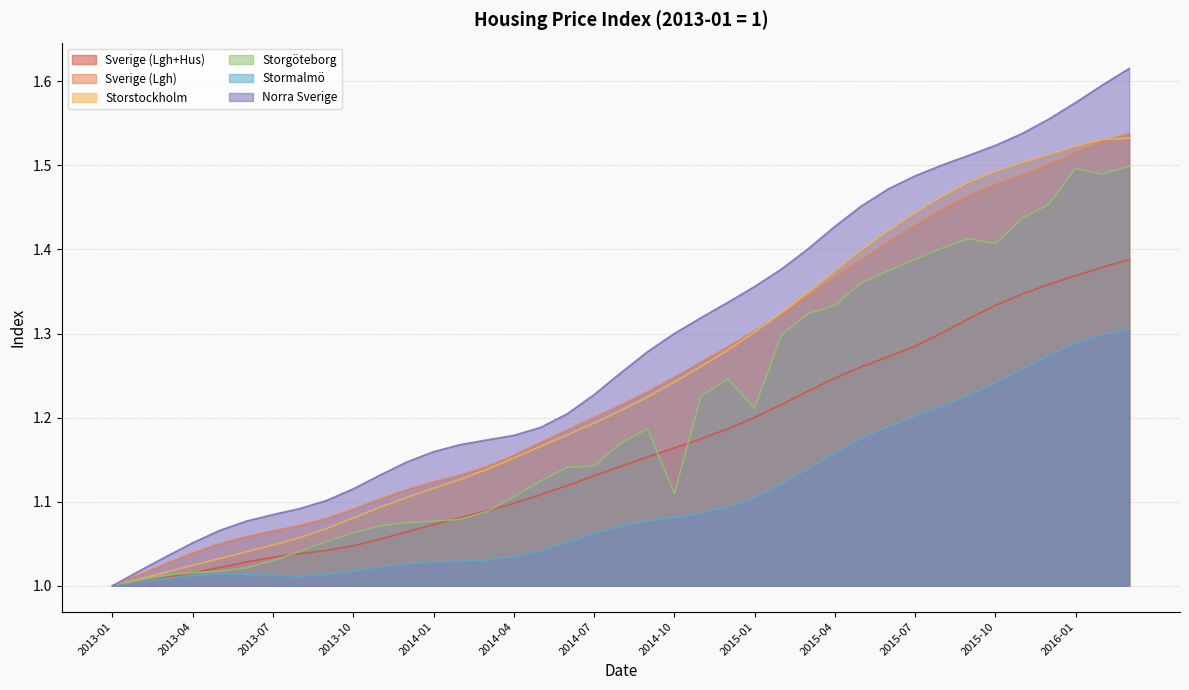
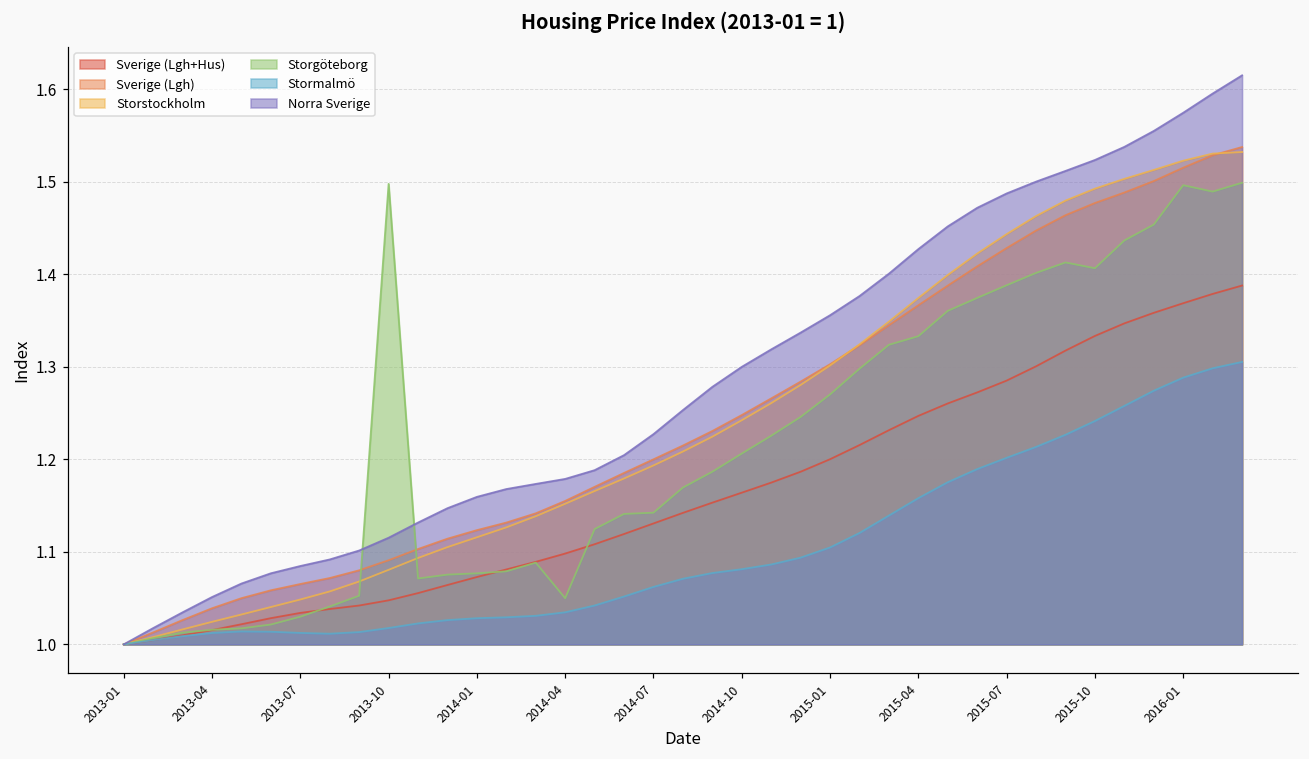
  {
    "Storgöteborg": {
      "2013-07": 1.03,
-     "2013-10": 1.06,
+     "2013-10": 1.50,
      "2014-01": 1.08,
-     "2014-04": 1.11,
+     "2014-04": 1.05,
      "2014-07": 1.14,
-     "2014-10": 1.11,
-     "2015-01": 1.21,
+     "2014-10": 1.21,
+     "2015-01": 1.27,
      "2015-04": 1.33,
      "2015-07": 1.39,
      "2015-10": 1.41,
      "2016-01": 1.50
    }
  }
